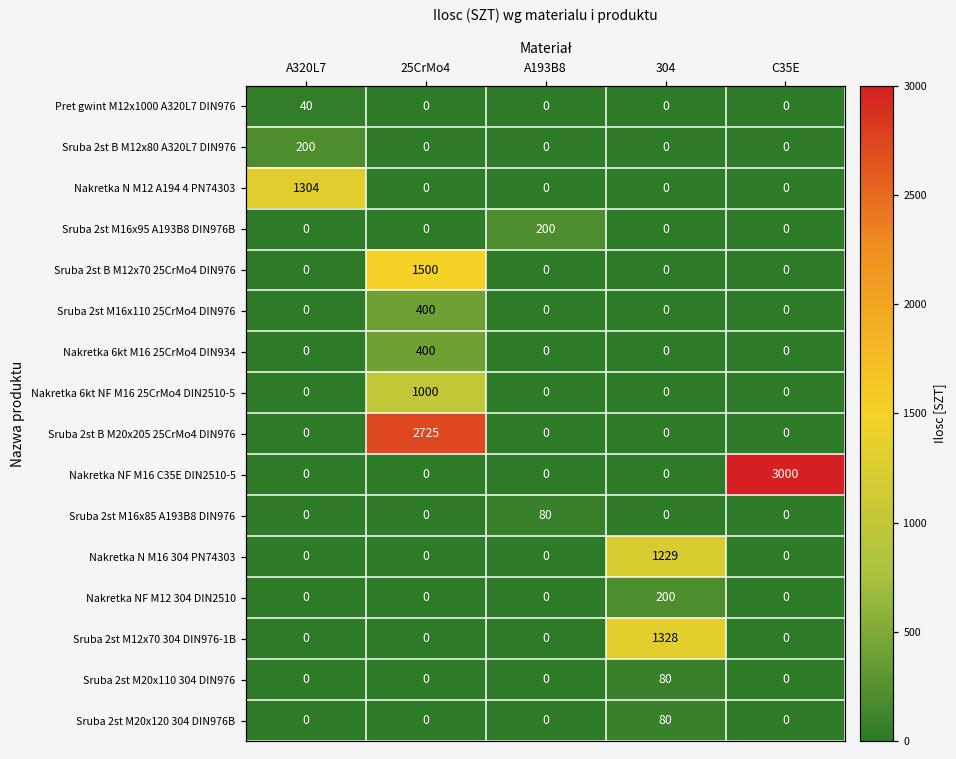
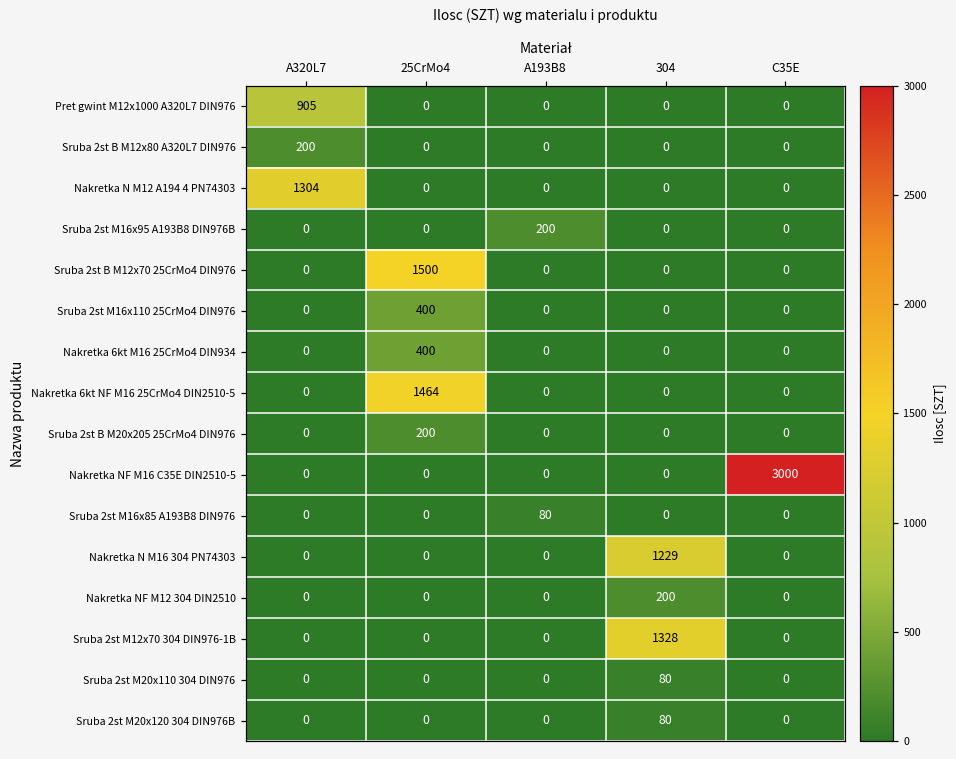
  {
    "Pret gwint M12x1000 A320L7 DIN976": {
-     "A320L7": 40,
+     "A320L7": 905,
      "25CrMo4": 0,
      "A193B8": 0,
      "304": 0,
      "C35E": 0
    },
    "Sruba 2st B M12x80 A320L7 DIN976": {
      "A320L7": 200,
      "25CrMo4": 0,
      "A193B8": 0,
      "304": 0,
      "C35E": 0
    },
    "Nakretka N M12 A194 4 PN74303": {
      "A320L7": 1304,
      "25CrMo4": 0,
      "A193B8": 0,
      "304": 0,
      "C35E": 0
    },
    "Sruba 2st M16x95 A193B8 DIN976B": {
      "A320L7": 0,
      "25CrMo4": 0,
      "A193B8": 200,
      "304": 0,
      "C35E": 0
    },
    "Sruba 2st B M12x70 25CrMo4 DIN976": {
      "A320L7": 0,
      "25CrMo4": 1500,
      "A193B8": 0,
      "304": 0,
      "C35E": 0
    },
    "Sruba 2st M16x110 25CrMo4 DIN976": {
      "A320L7": 0,
      "25CrMo4": 400,
      "A193B8": 0,
      "304": 0,
      "C35E": 0
    },
    "Nakretka 6kt M16 25CrMo4 DIN934": {
      "A320L7": 0,
      "25CrMo4": 400,
      "A193B8": 0,
      "304": 0,
      "C35E": 0
    },
    "Nakretka 6kt NF M16 25CrMo4 DIN2510-5": {
      "A320L7": 0,
-     "25CrMo4": 1000,
+     "25CrMo4": 1464,
      "A193B8": 0,
      "304": 0,
      "C35E": 0
    },
    "Sruba 2st B M20x205 25CrMo4 DIN976": {
      "A320L7": 0,
-     "25CrMo4": 2725,
+     "25CrMo4": 200,
      "A193B8": 0,
      "304": 0,
      "C35E": 0
    },
    "Nakretka NF M16 C35E DIN2510-5": {
      "A320L7": 0,
      "25CrMo4": 0,
      "A193B8": 0,
      "304": 0,
      "C35E": 3000
    },
    "Sruba 2st M16x85 A193B8 DIN976": {
      "A320L7": 0,
      "25CrMo4": 0,
      "A193B8": 80,
      "304": 0,
      "C35E": 0
    },
    "Nakretka N M16 304 PN74303": {
      "A320L7": 0,
      "25CrMo4": 0,
      "A193B8": 0,
      "304": 1229,
      "C35E": 0
    },
    "Nakretka NF M12 304 DIN2510": {
      "A320L7": 0,
      "25CrMo4": 0,
      "A193B8": 0,
      "304": 200,
      "C35E": 0
    },
    "Sruba 2st M12x70 304 DIN976-1B": {
      "A320L7": 0,
      "25CrMo4": 0,
      "A193B8": 0,
      "304": 1328,
      "C35E": 0
    },
    "Sruba 2st M20x110 304 DIN976": {
      "A320L7": 0,
      "25CrMo4": 0,
      "A193B8": 0,
      "304": 80,
      "C35E": 0
    },
    "Sruba 2st M20x120 304 DIN976B": {
      "A320L7": 0,
      "25CrMo4": 0,
      "A193B8": 0,
      "304": 80,
      "C35E": 0
    }
  }
